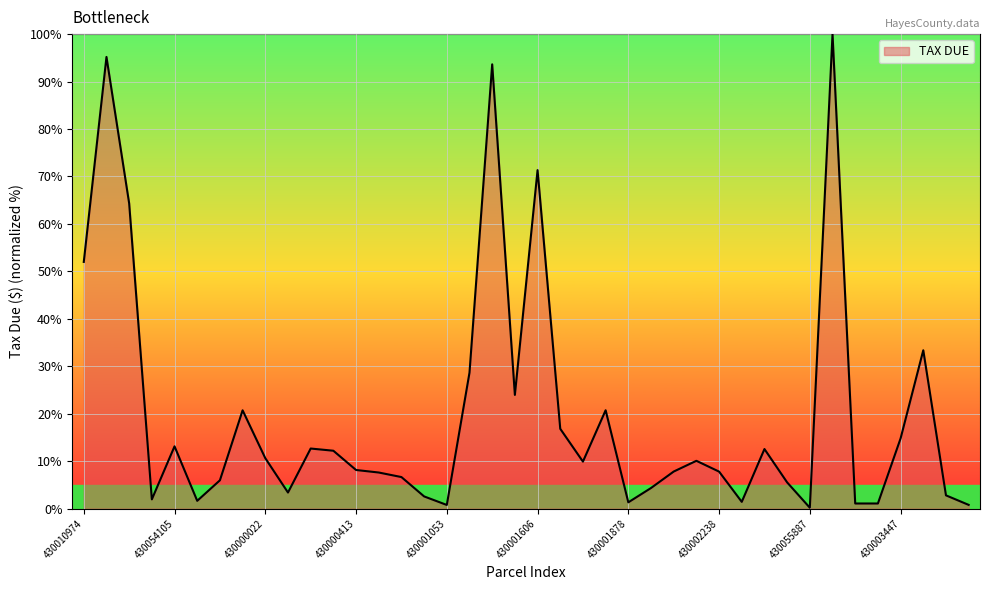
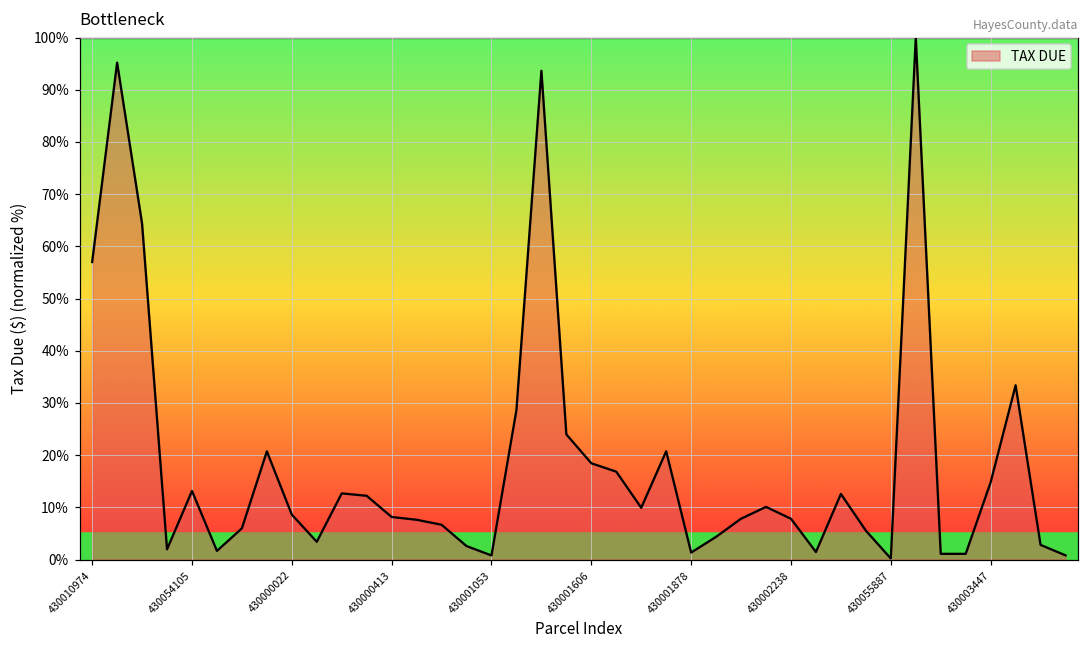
  {
-   "430010974": "52%",
+   "430010974": "57%",
    "430054105": "13%",
-   "430000022": "11%",
+   "430000022": "9%",
    "430000413": "8%",
-   "430001606": "71%",
+   "430001606": "18%",
    "430002238": "8%",
    "430003447": "15%"
  }
